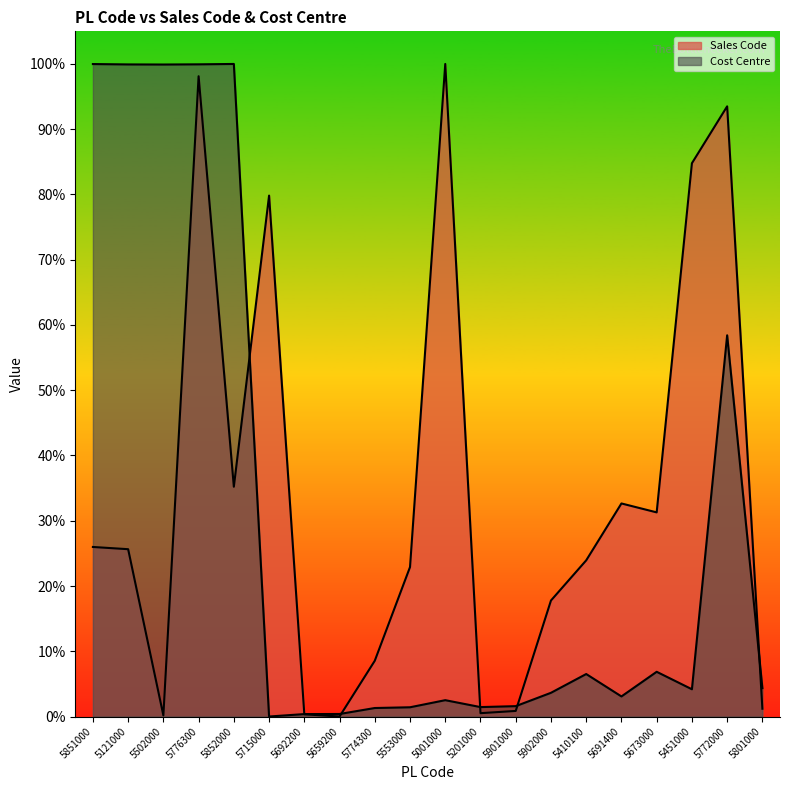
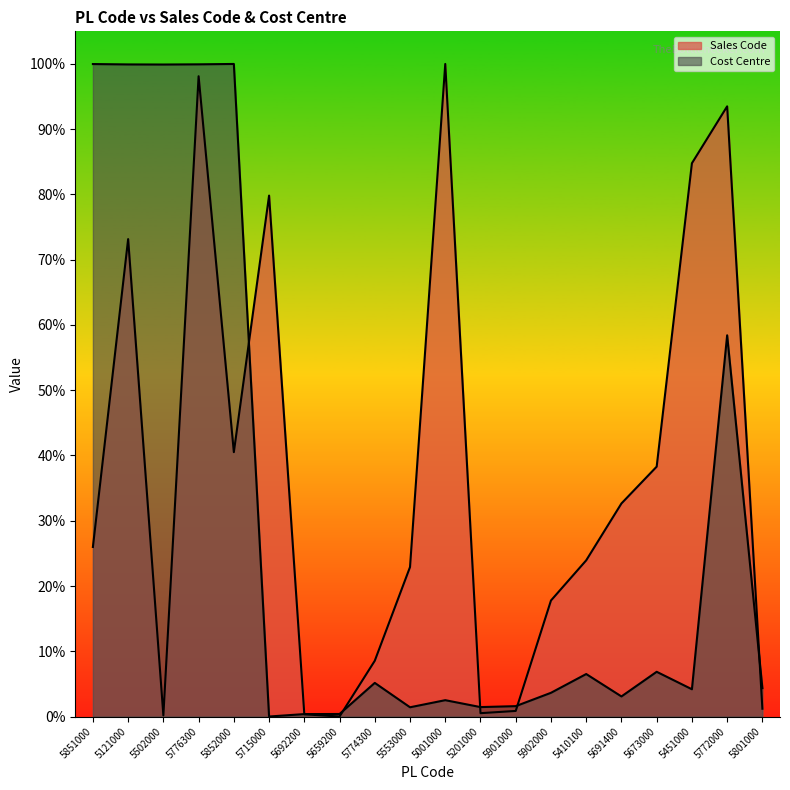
  {
    "Sales Code": {
      "5851000": "26%",
-     "5121000": "26%",
+     "5121000": "73%",
      "5502000": "0%",
      "5776300": "98%",
-     "5852000": "35%",
+     "5852000": "41%",
      "5715000": "80%",
      "5774300": "9%",
      "5553000": "23%",
      "5001000": "100%",
      "5201000": "1%",
      "5901000": "1%",
      "5902000": "18%",
      "5410100": "24%",
      "5691400": "33%",
-     "5673000": "31%",
+     "5673000": "38%",
      "5451000": "85%",
      "5772000": "94%",
      "5801000": "1%"
    },
    "Cost Centre": {
      "5851000": "100%",
      "5121000": "100%",
      "5502000": "100%",
      "5776300": "100%",
      "5852000": "100%",
      "5715000": "0%",
-     "5774300": "1%",
+     "5774300": "5%",
      "5553000": "1%",
      "5001000": "3%",
      "5201000": "1%",
      "5901000": "2%",
      "5902000": "4%",
      "5410100": "7%",
      "5691400": "3%",
      "5673000": "7%",
      "5451000": "4%",
      "5772000": "58%",
      "5801000": "4%"
    }
  }
